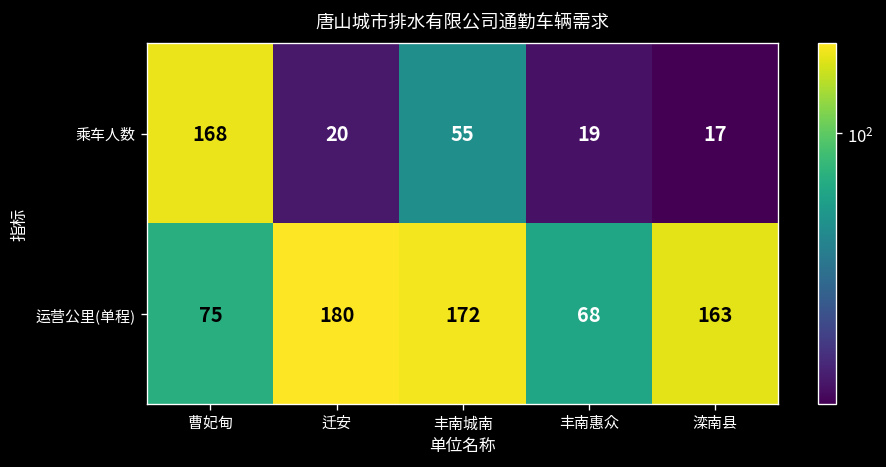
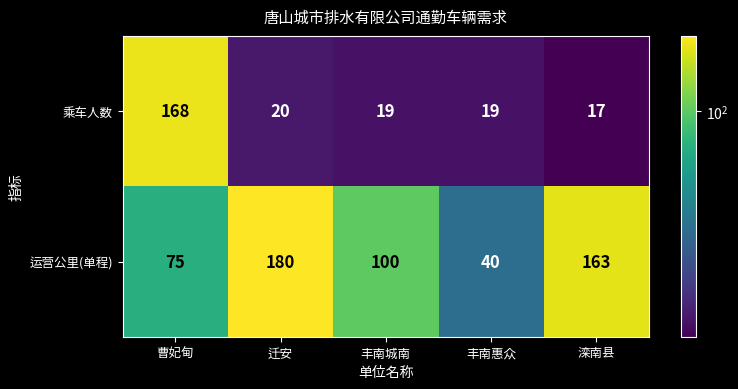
  {
    "乘车人数": {
      "曹妃甸": 168,
      "迁安": 20,
-     "丰南城南": 55,
+     "丰南城南": 19,
      "丰南惠众": 19,
      "滦南县": 17
    },
    "运营公里(单程)": {
      "曹妃甸": 75,
      "迁安": 180,
-     "丰南城南": 172,
-     "丰南惠众": 68,
+     "丰南城南": 100,
+     "丰南惠众": 40,
      "滦南县": 163
    }
  }
